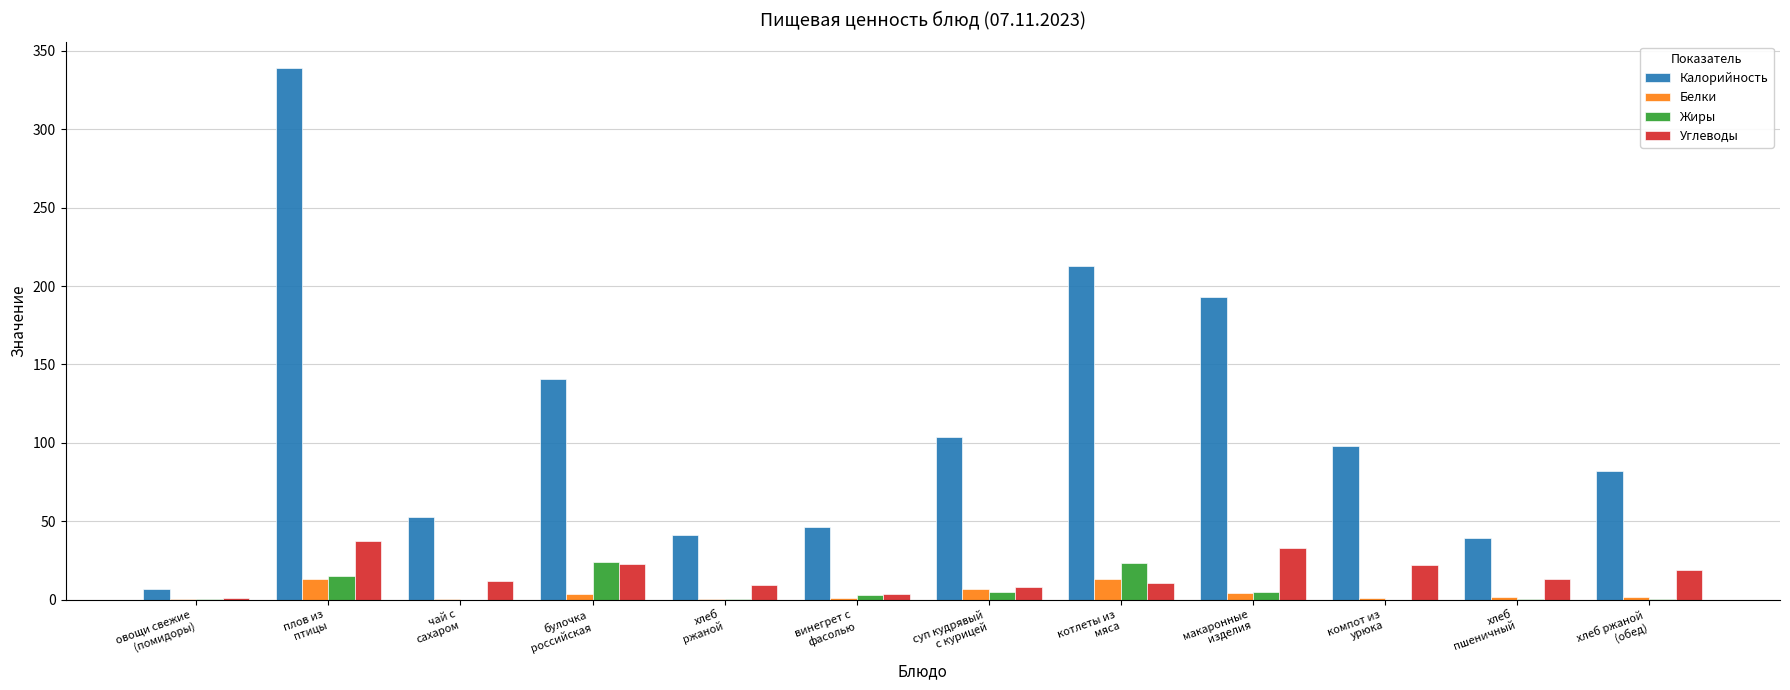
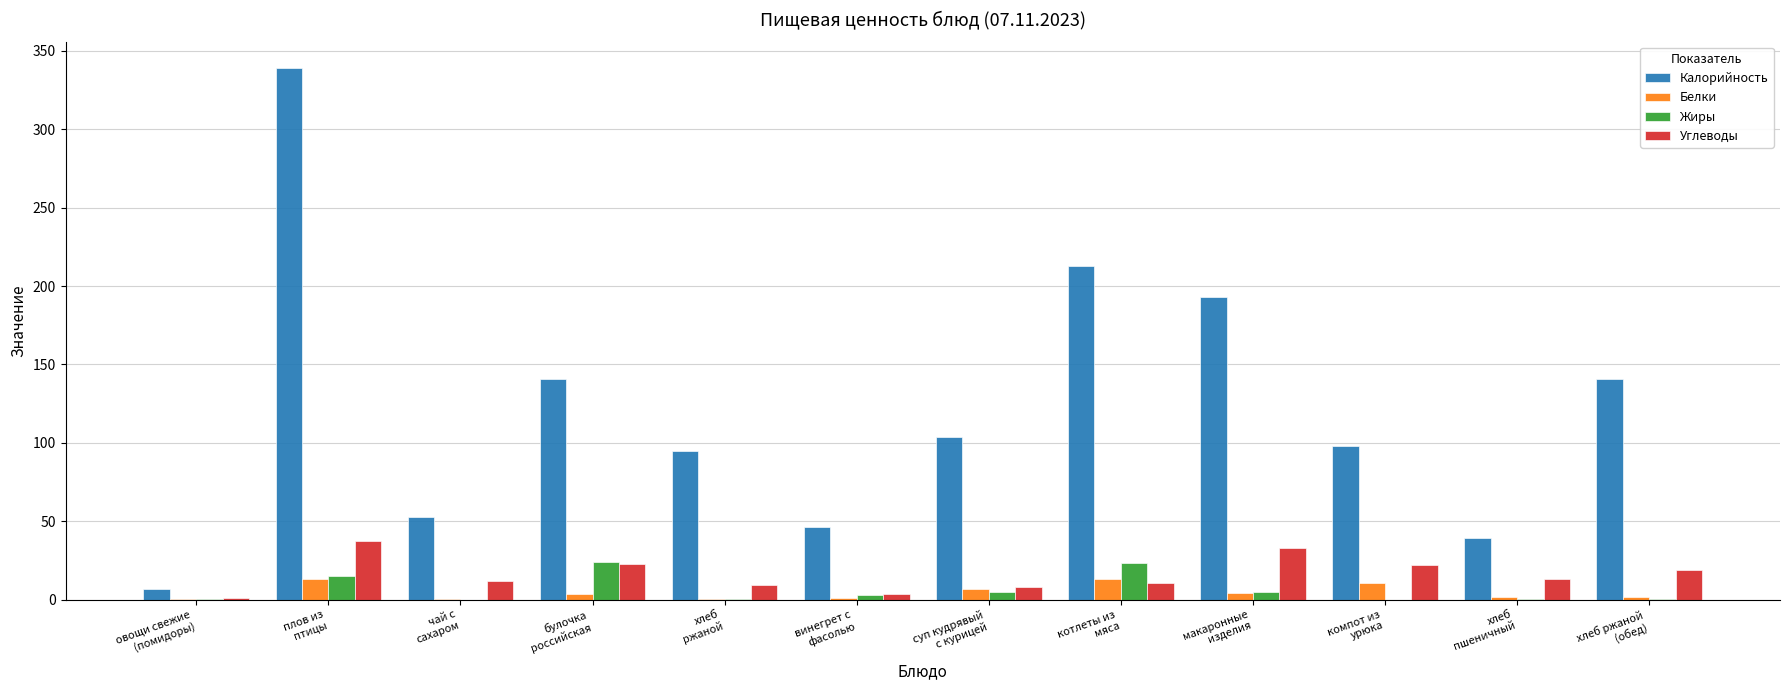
  {
    "Калорийность": {
      "овощи свежие (помидоры)": 7,
      "плов из птицы": 339,
      "чай с сахаром": 53,
      "булочка российская": 141,
-     "хлеб ржаной": 41,
+     "хлеб ржаной": 95,
      "винегрет с фасолью": 46,
      "суп кудрявый с курицей": 104,
      "котлеты из мяса": 213,
      "макаронные изделия": 193,
      "компот из урюка": 98,
      "хлеб пшеничный": 39,
-     "хлеб ржаной (обед)": 82
+     "хлеб ржаной (обед)": 141
    },
    "Белки": {
      "плов из птицы": 13,
      "булочка российская": 3,
      "суп кудрявый с курицей": 7,
      "котлеты из мяса": 13,
      "макаронные изделия": 4,
-     "компот из урюка": 1
+     "компот из урюка": 11
    },
    "Жиры": {
      "плов из птицы": 15,
      "чай с сахаром": 0,
      "булочка российская": 24,
      "винегрет с фасолью": 3,
      "суп кудрявый с курицей": 5,
      "котлеты из мяса": 23,
      "макаронные изделия": 5,
      "компот из урюка": 0
    },
    "Углеводы": {
      "плов из птицы": 37,
      "чай с сахаром": 12,
      "булочка российская": 23,
      "хлеб ржаной": 9,
      "винегрет с фасолью": 4,
      "суп кудрявый с курицей": 8,
      "котлеты из мяса": 11,
      "макаронные изделия": 33,
      "компот из урюка": 22,
      "хлеб пшеничный": 13,
      "хлеб ржаной (обед)": 19
    }
  }
